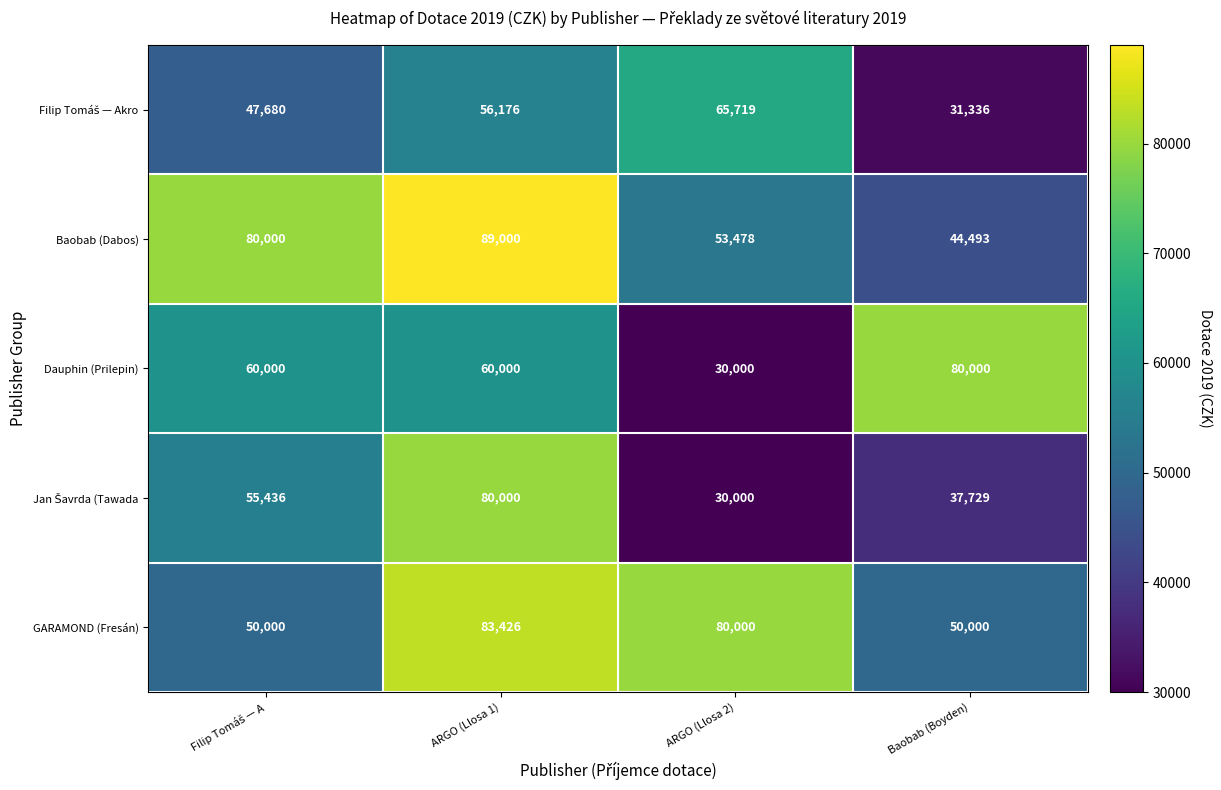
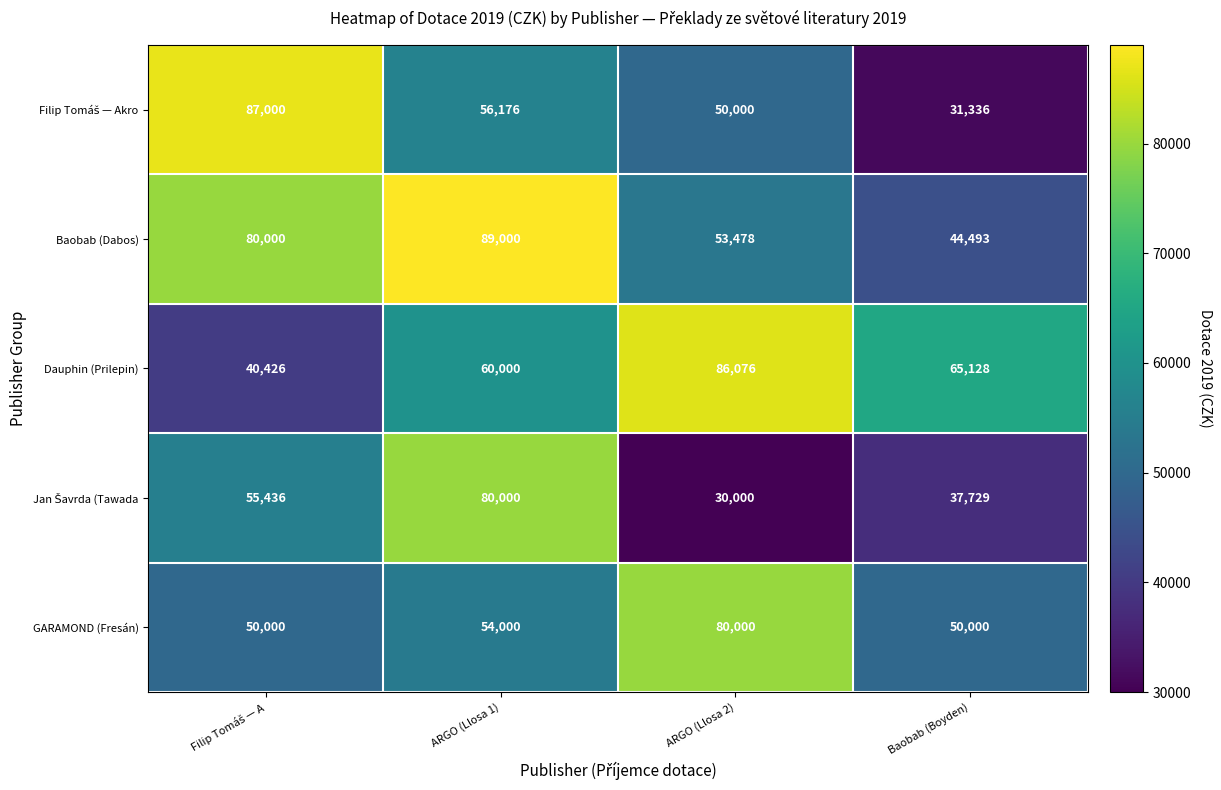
  {
    "Filip Tomáš — Akro": {
-     "Filip Tomáš — A": "47,680",
+     "Filip Tomáš — A": "87,000",
      "ARGO (Llosa 1)": "56,176",
-     "ARGO (Llosa 2)": "65,719",
+     "ARGO (Llosa 2)": "50,000",
      "Baobab (Boyden)": "31,336"
    },
    "Baobab (Dabos)": {
      "Filip Tomáš — A": "80,000",
      "ARGO (Llosa 1)": "89,000",
      "ARGO (Llosa 2)": "53,478",
      "Baobab (Boyden)": "44,493"
    },
    "Dauphin (Prilepin)": {
-     "Filip Tomáš — A": "60,000",
+     "Filip Tomáš — A": "40,426",
      "ARGO (Llosa 1)": "60,000",
-     "ARGO (Llosa 2)": "30,000",
-     "Baobab (Boyden)": "80,000"
+     "ARGO (Llosa 2)": "86,076",
+     "Baobab (Boyden)": "65,128"
    },
    "Jan Šavrda (Tawada": {
      "Filip Tomáš — A": "55,436",
      "ARGO (Llosa 1)": "80,000",
      "ARGO (Llosa 2)": "30,000",
      "Baobab (Boyden)": "37,729"
    },
    "GARAMOND (Fresán)": {
      "Filip Tomáš — A": "50,000",
-     "ARGO (Llosa 1)": "83,426",
+     "ARGO (Llosa 1)": "54,000",
      "ARGO (Llosa 2)": "80,000",
      "Baobab (Boyden)": "50,000"
    }
  }
